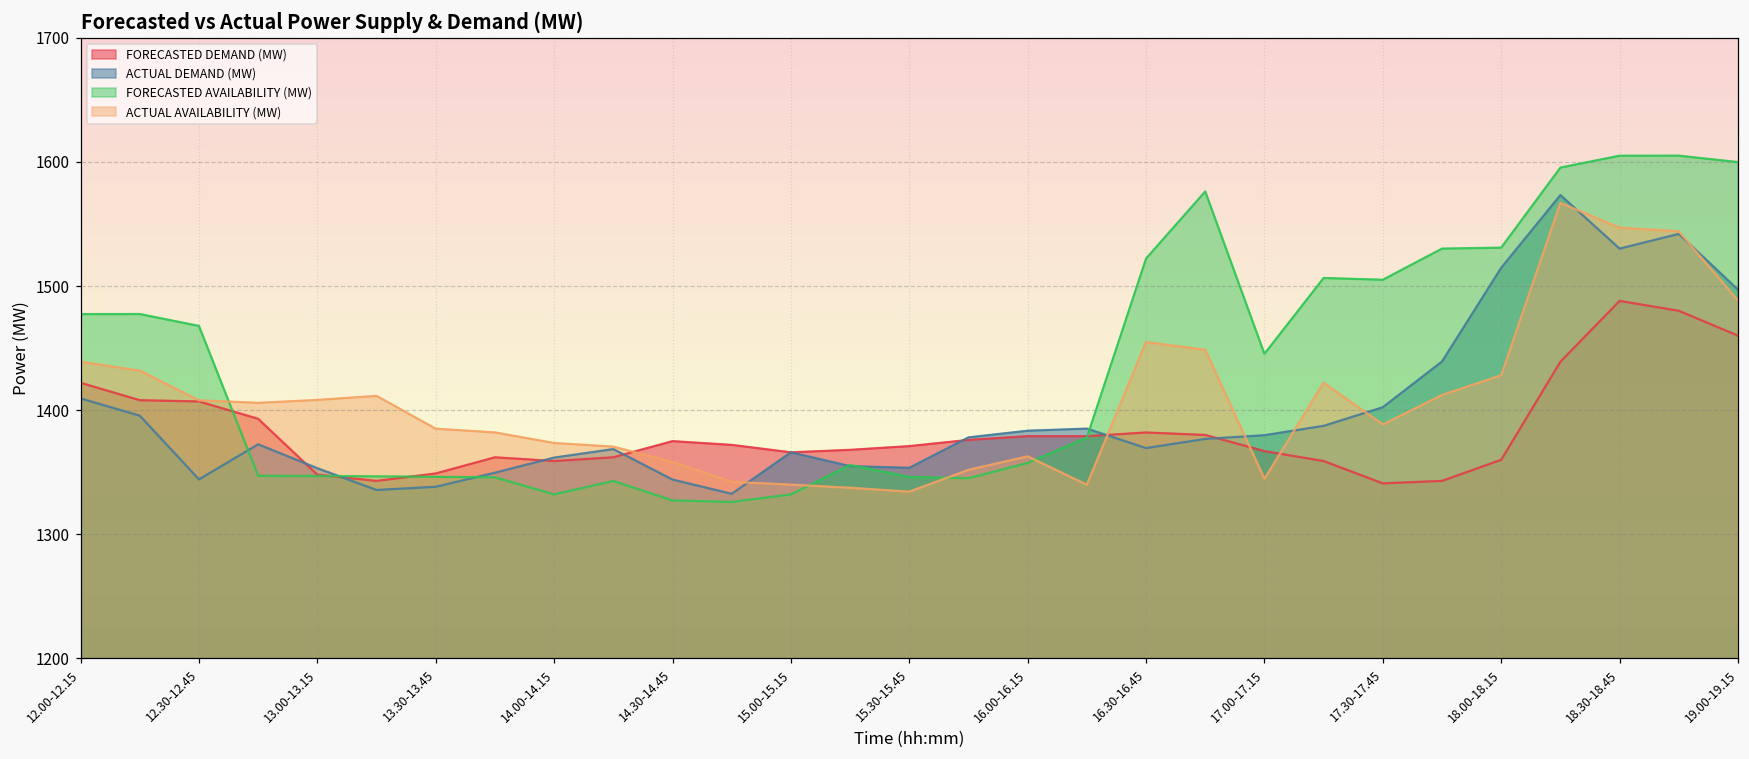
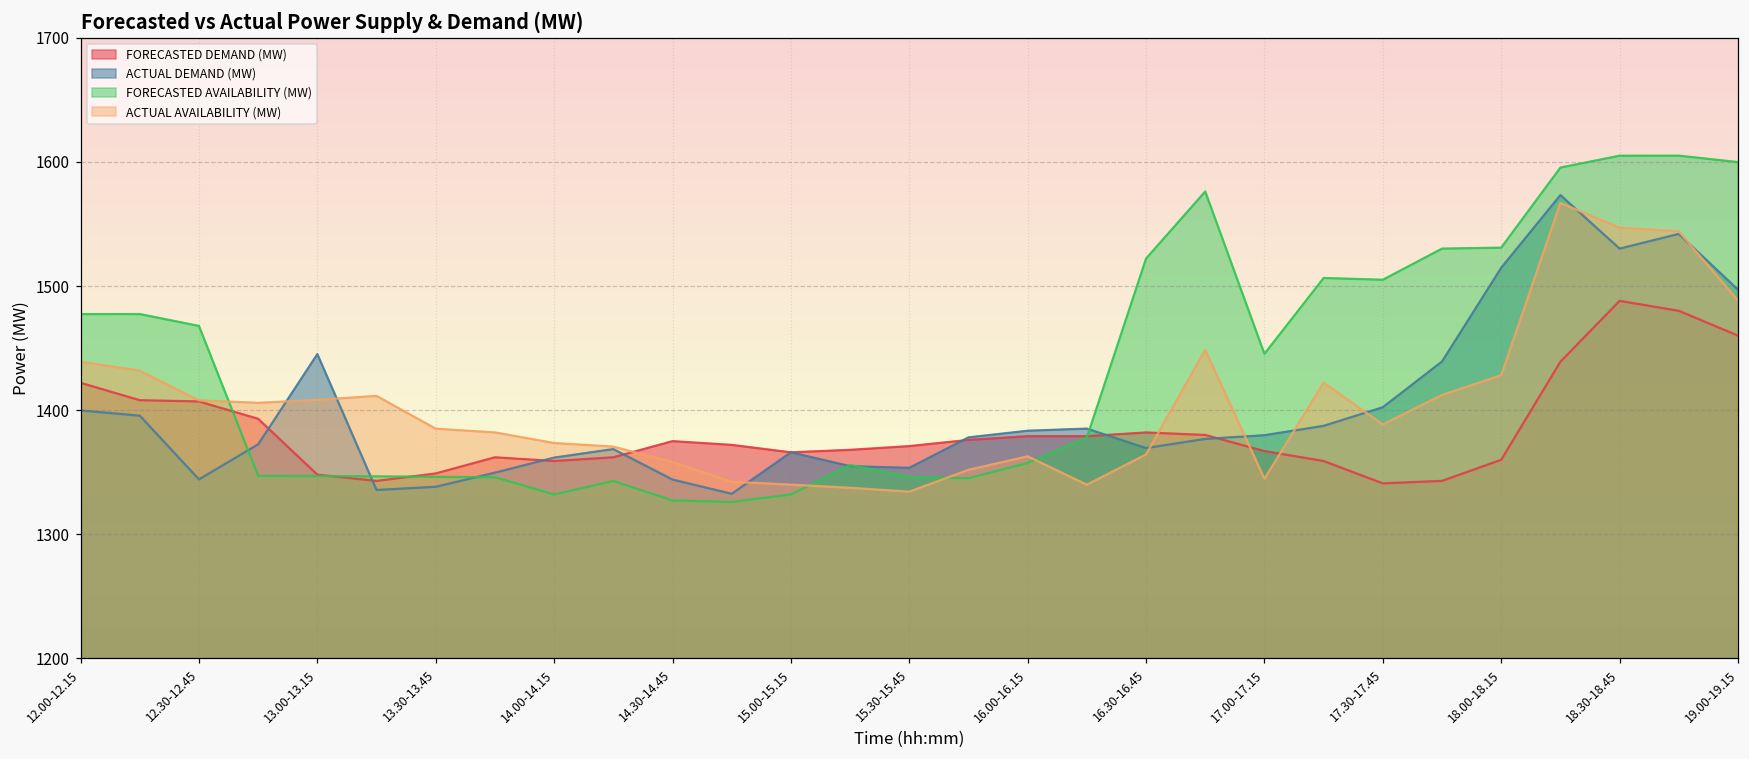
  {
    "FORECASTED DEMAND (MW)": {
      "12.00-12.15": 1422,
      "13.30-13.45": 1349,
      "14.00-14.15": 1359,
      "14.30-14.45": 1375,
      "15.30-15.45": 1371,
      "16.00-16.15": 1379,
      "16.30-16.45": 1382,
      "17.00-17.15": 1367,
      "17.30-17.45": 1341,
      "18.00-18.15": 1360,
      "18.30-18.45": 1488,
      "19.00-19.15": 1460
    },
    "ACTUAL DEMAND (MW)": {
-     "12.00-12.15": 1409,
+     "12.00-12.15": 1400,
      "12.30-12.45": 1344,
-     "13.00-13.15": 1353,
+     "13.00-13.15": 1445,
      "13.30-13.45": 1338,
      "14.00-14.15": 1362,
      "14.30-14.45": 1344,
      "15.30-15.45": 1354,
      "16.00-16.15": 1383,
      "16.30-16.45": 1369,
      "17.00-17.15": 1380,
      "17.30-17.45": 1402,
      "18.00-18.15": 1515,
      "18.30-18.45": 1530,
      "19.00-19.15": 1497
    },
    "FORECASTED AVAILABILITY (MW)": {
      "12.00-12.15": 1477,
      "12.30-12.45": 1468,
      "13.30-13.45": 1346,
      "14.00-14.15": 1332,
      "14.30-14.45": 1327,
      "15.00-15.15": 1332,
      "15.30-15.45": 1346,
      "16.00-16.15": 1357,
      "16.30-16.45": 1522,
      "17.00-17.15": 1445,
      "17.30-17.45": 1505,
      "18.00-18.15": 1531,
      "18.30-18.45": 1605,
      "19.00-19.15": 1600
    },
    "ACTUAL AVAILABILITY (MW)": {
      "12.00-12.15": 1439,
      "13.00-13.15": 1408,
      "13.30-13.45": 1385,
      "14.00-14.15": 1374,
      "14.30-14.45": 1358,
      "15.00-15.15": 1340,
      "15.30-15.45": 1334,
      "16.00-16.15": 1363,
-     "16.30-16.45": 1455,
+     "16.30-16.45": 1364,
      "17.00-17.15": 1345,
      "17.30-17.45": 1388,
      "18.00-18.15": 1428,
      "18.30-18.45": 1547,
      "19.00-19.15": 1488
    }
  }
